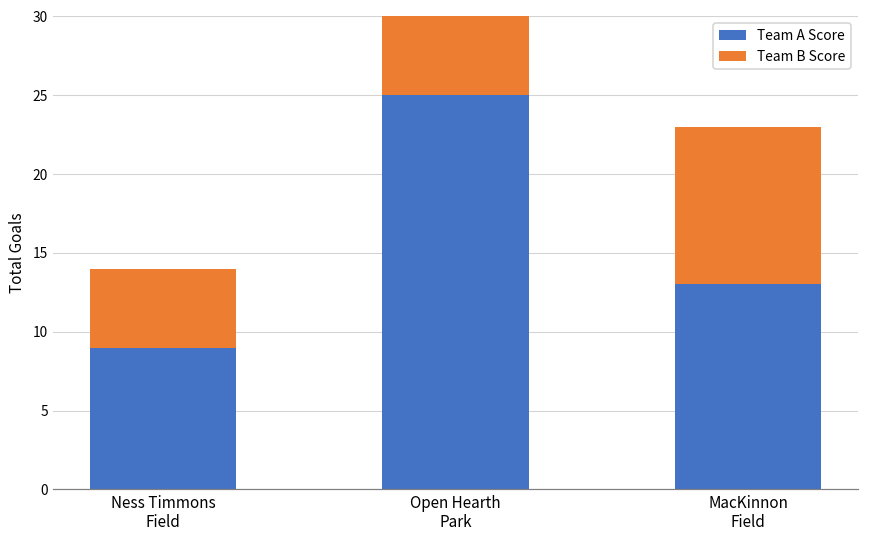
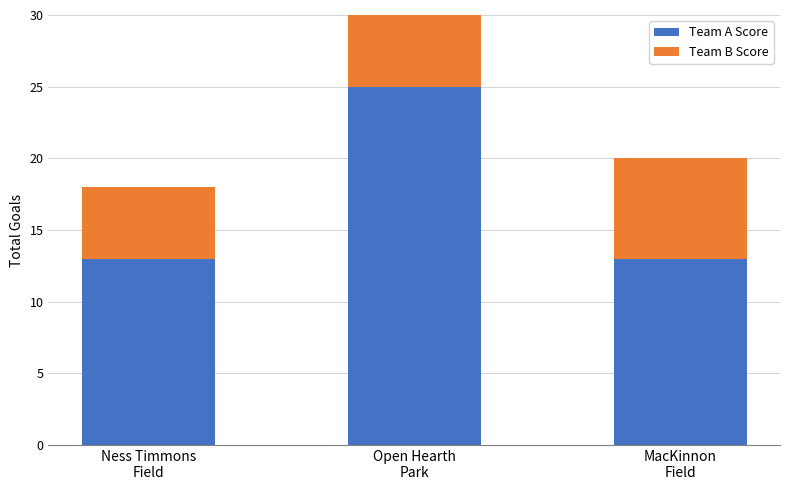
  {
    "Team A Score": {
-     "Ness Timmons Field": 9,
+     "Ness Timmons Field": 13,
      "Open Hearth Park": 25,
      "MacKinnon Field": 13
    },
    "Team B Score": {
      "Ness Timmons Field": 5,
-     "MacKinnon Field": 10
+     "MacKinnon Field": 7
    }
  }
